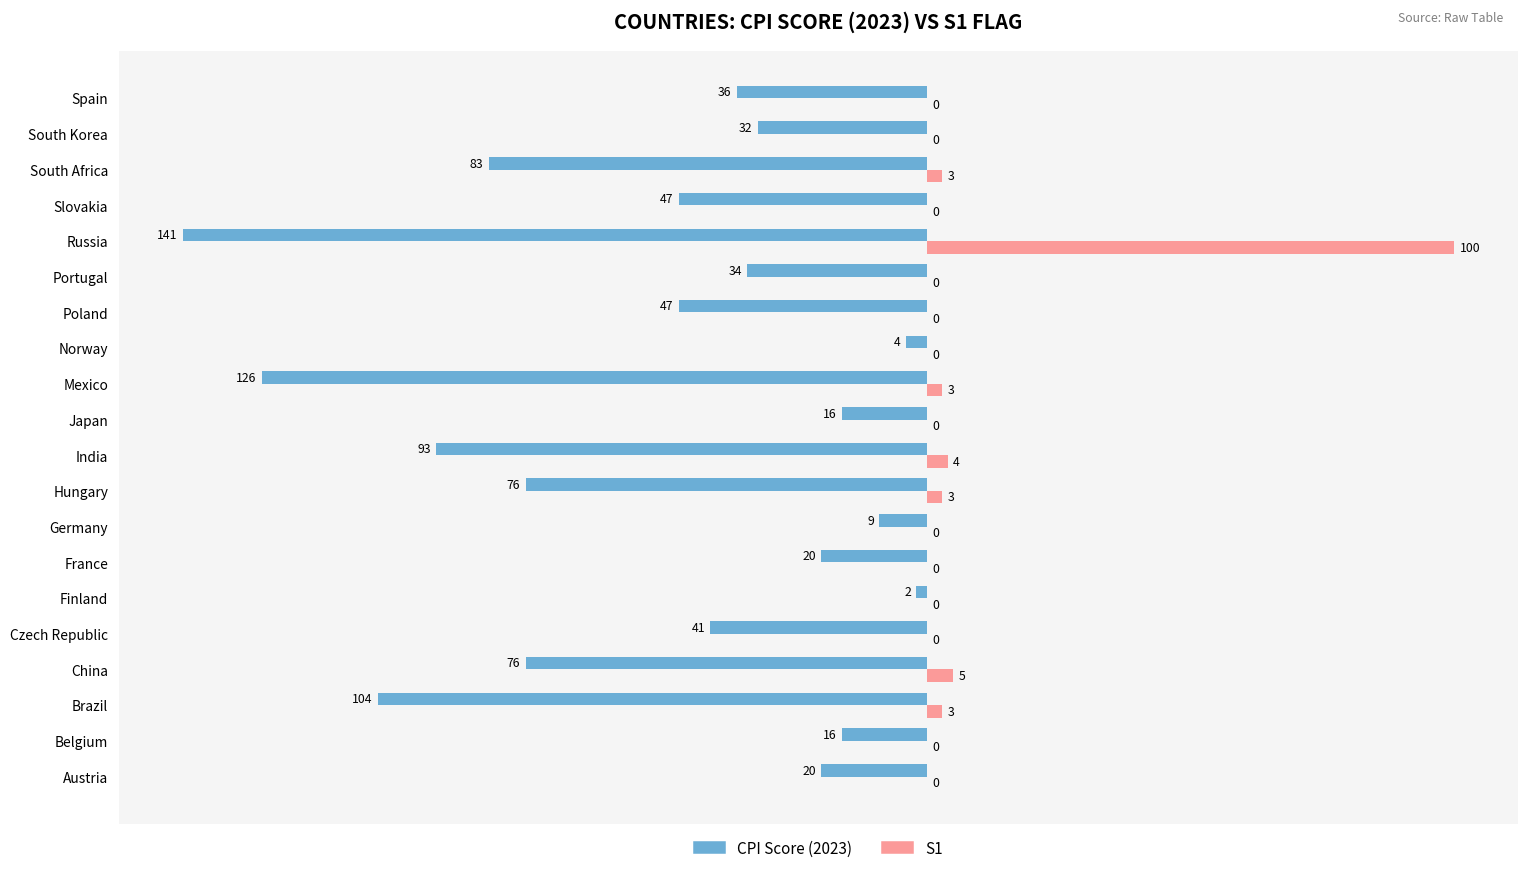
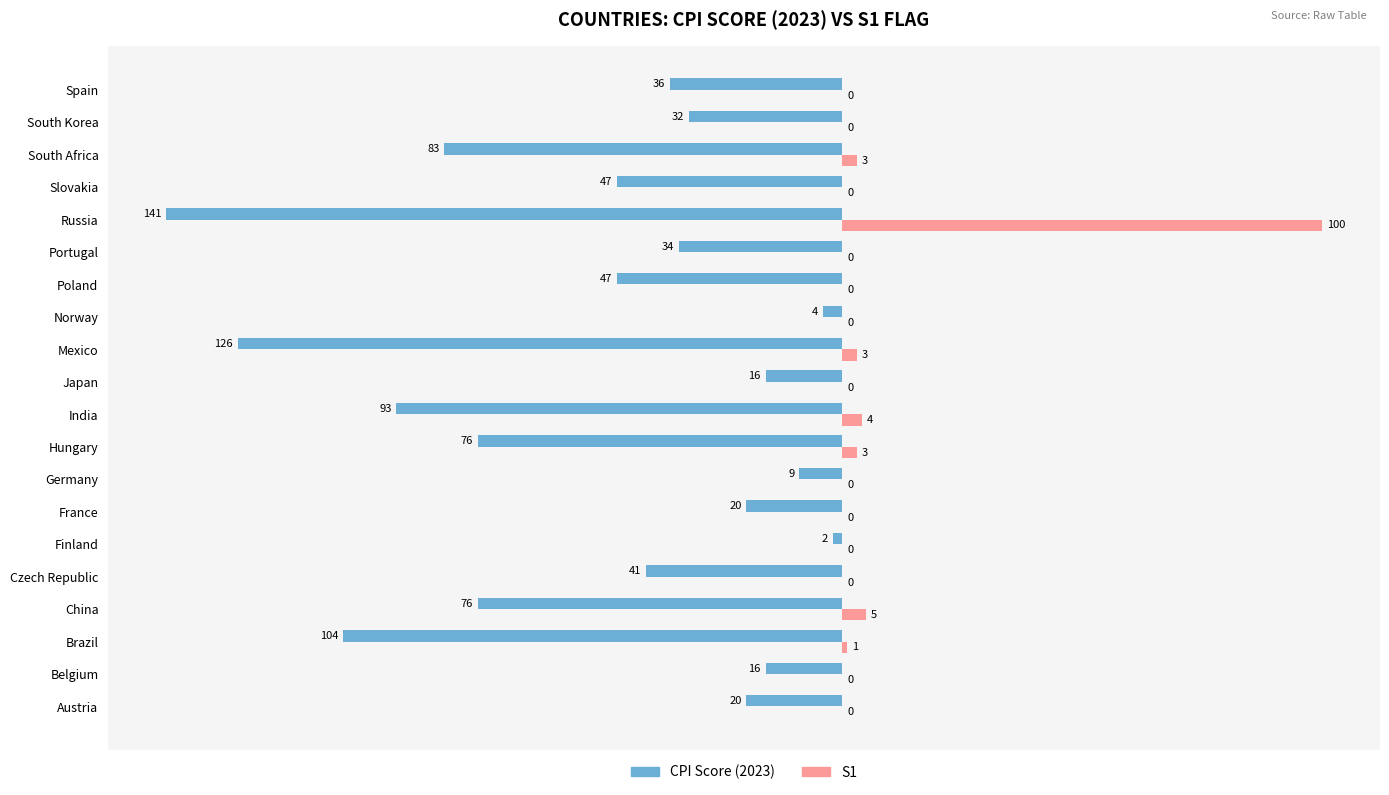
  {
    "S1": {
      "Spain": 0,
      "South Korea": 0,
      "South Africa": 3,
      "Slovakia": 0,
      "Russia": 100,
      "Portugal": 0,
      "Poland": 0,
      "Norway": 0,
      "Mexico": 3,
      "Japan": 0,
      "India": 4,
      "Hungary": 3,
      "Germany": 0,
      "France": 0,
      "Finland": 0,
      "Czech Republic": 0,
      "China": 5,
-     "Brazil": 3,
+     "Brazil": 1,
      "Belgium": 0,
      "Austria": 0
    }
  }
